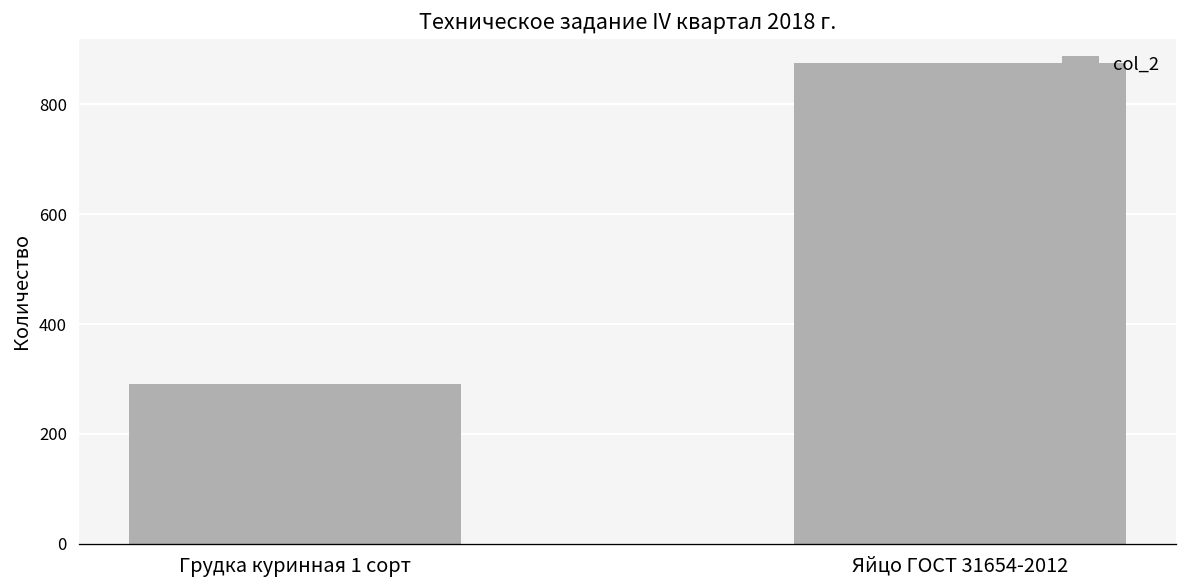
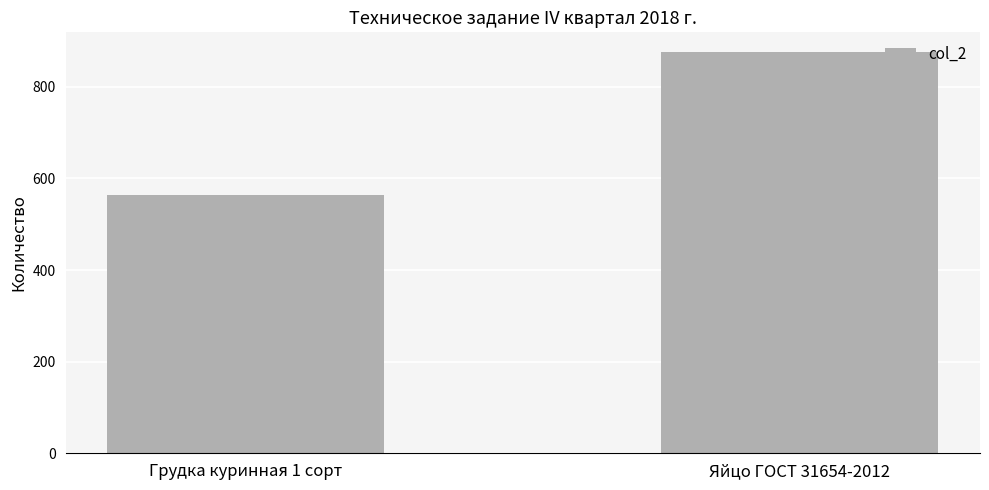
  {
-   "Грудка куринная 1 сорт": 290,
+   "Грудка куринная 1 сорт": 560,
    "Яйцо ГОСТ 31654-2012": 880
  }
